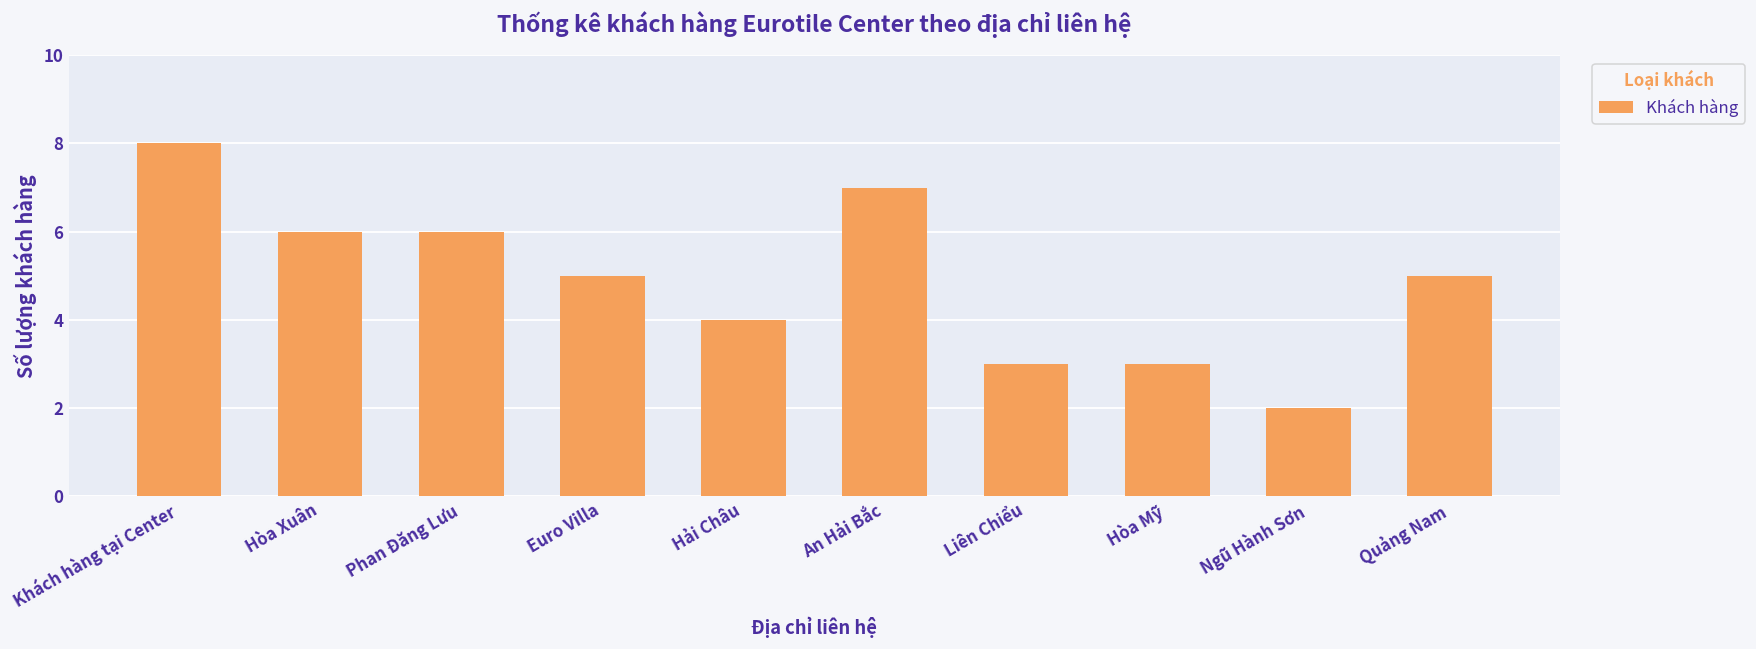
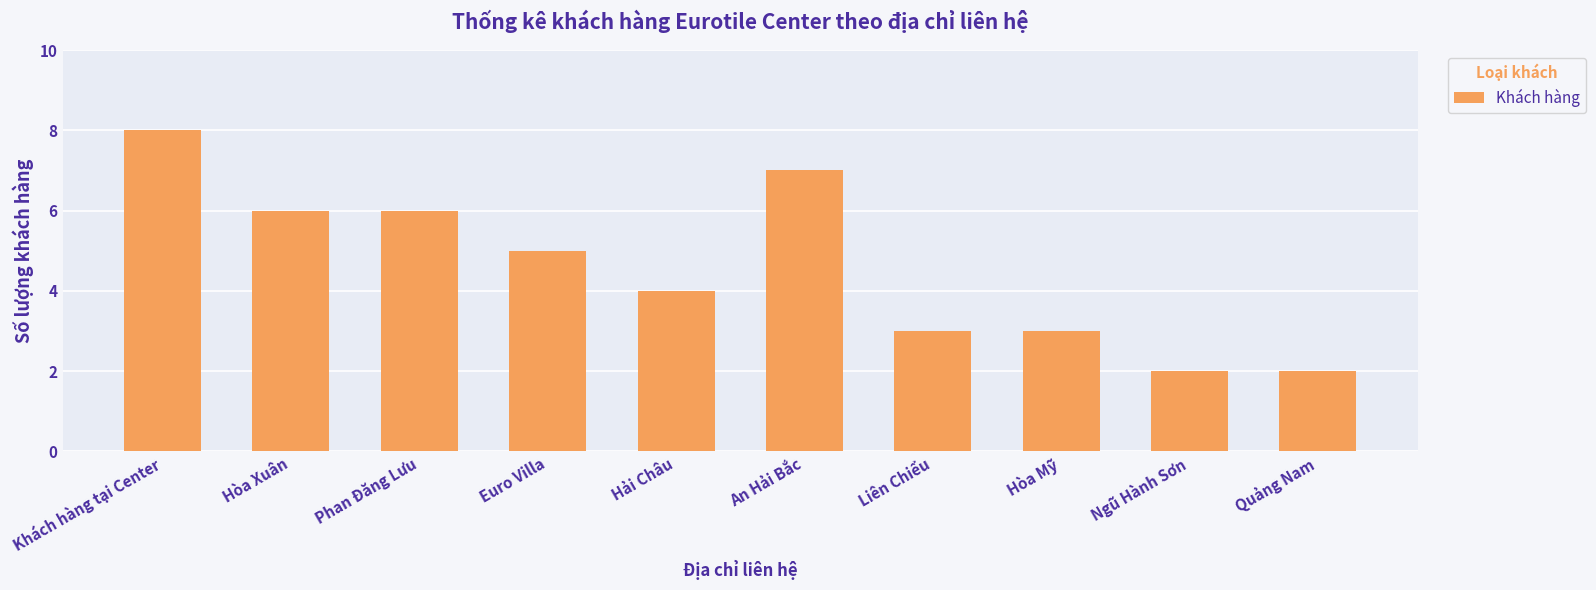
  {
    "Khách hàng tại Center": 8,
    "Hòa Xuân": 6,
    "Phan Đăng Lưu": 6,
    "Euro Villa": 5,
    "Hải Châu": 4,
    "An Hải Bắc": 7,
    "Liên Chiểu": 3,
    "Hòa Mỹ": 3,
    "Ngũ Hành Sơn": 2,
-   "Quảng Nam": 5
+   "Quảng Nam": 2
  }
